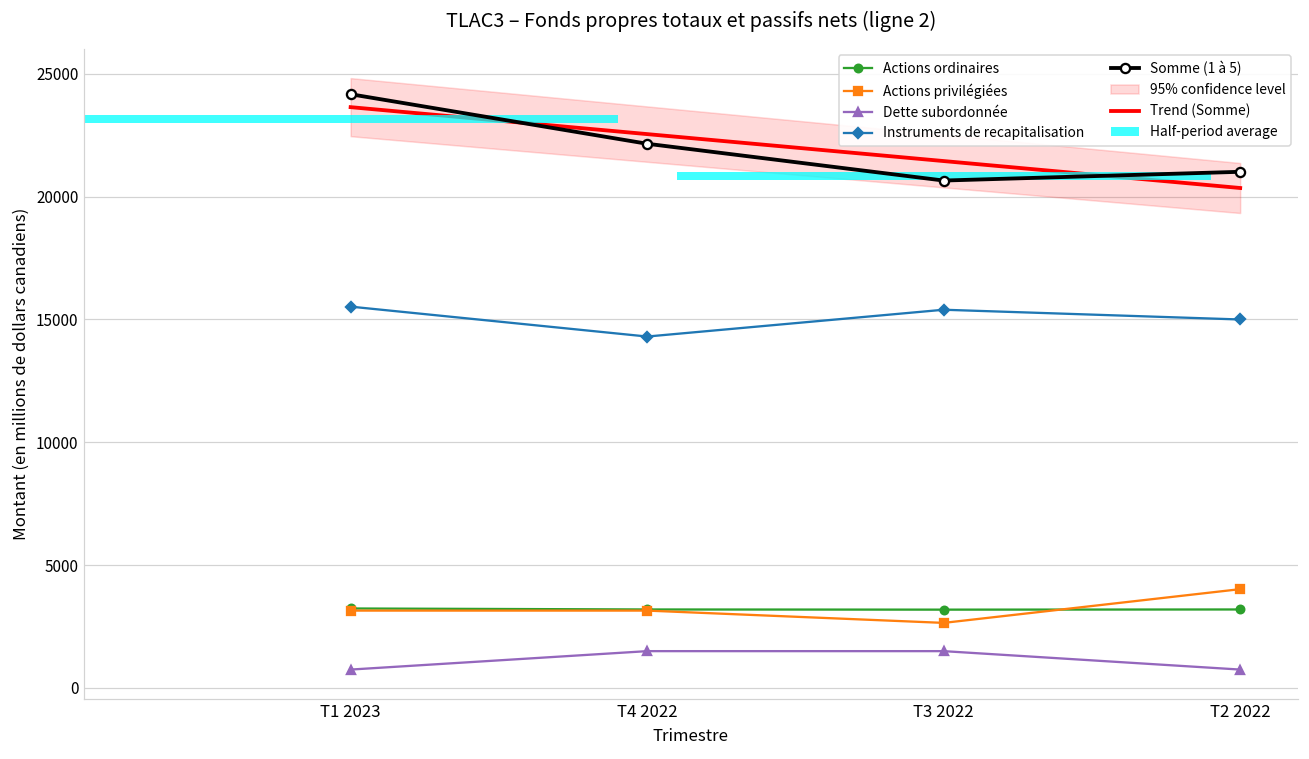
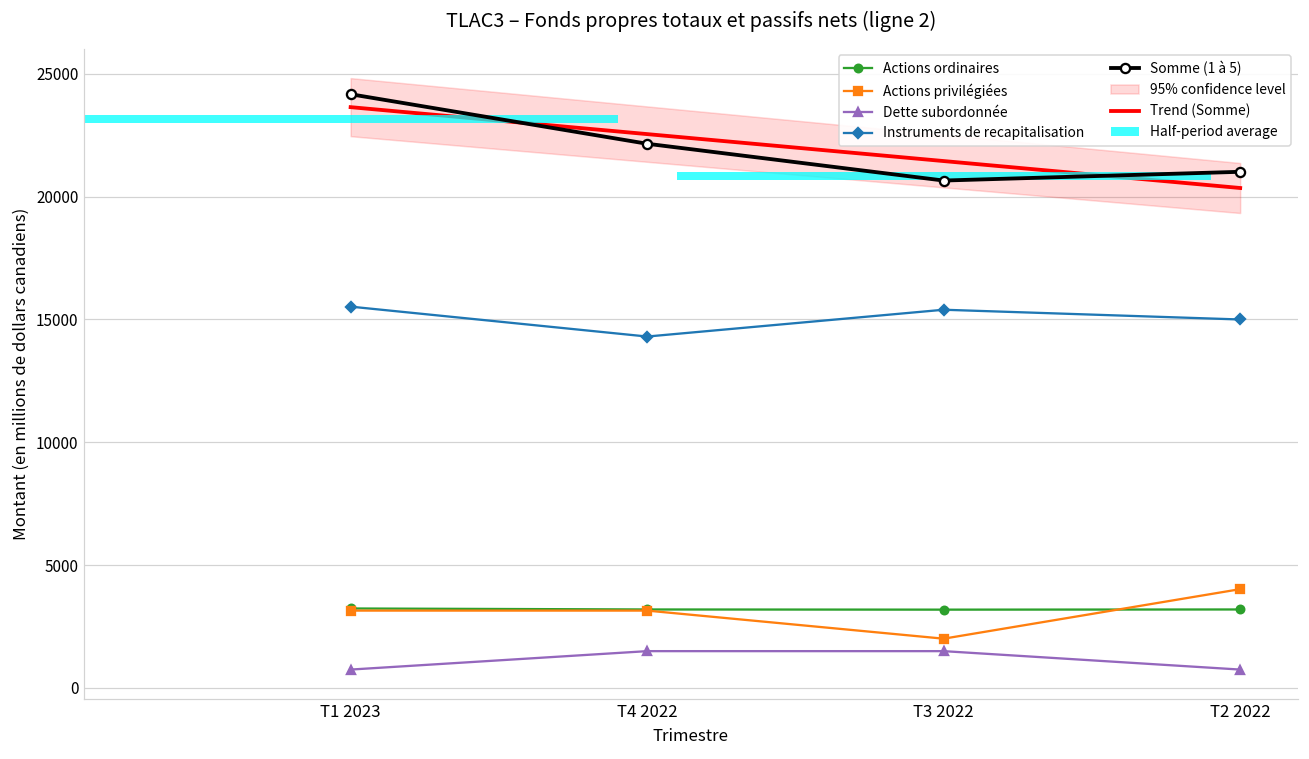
  {
    "Actions ordinaires": {
      "T3 2022": 3200,
      "T2 2022": 3200
    },
    "Actions privilégiées": {
-     "T3 2022": 2700,
+     "T3 2022": 2000,
      "T2 2022": 4000
    },
    "Dette subordonnée": {
      "T1 2023": 800,
      "T4 2022": 1500,
      "T3 2022": 1500,
      "T2 2022": 800
    },
    "Instruments de recapitalisation": {
      "T1 2023": 15500,
      "T4 2022": 14300,
      "T3 2022": 15400,
      "T2 2022": 15000
    },
    "Somme (1 à 5)": {
      "T1 2023": 24200,
      "T4 2022": 22200,
      "T3 2022": 20700,
      "T2 2022": 21000
    }
  }
